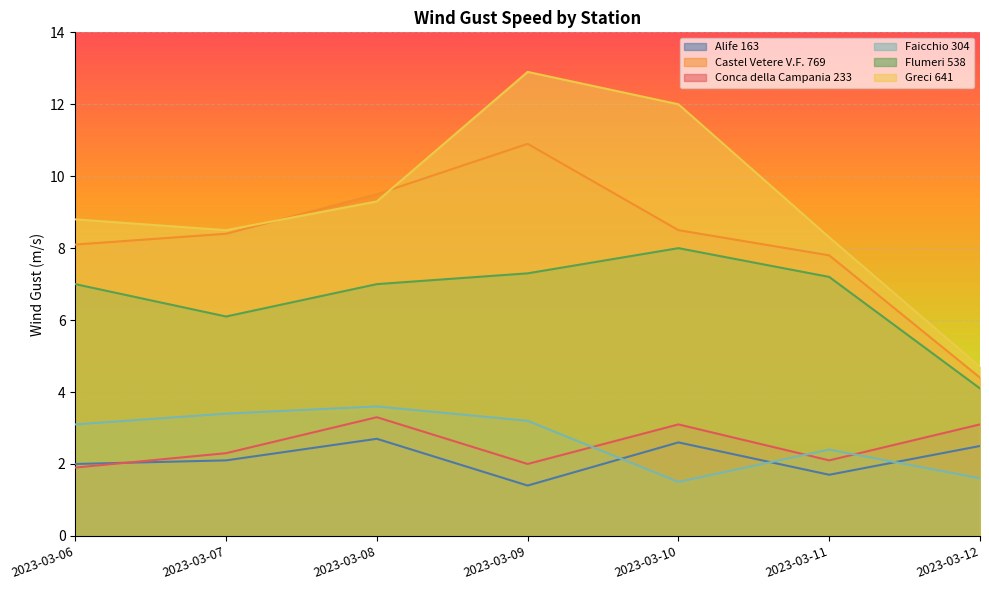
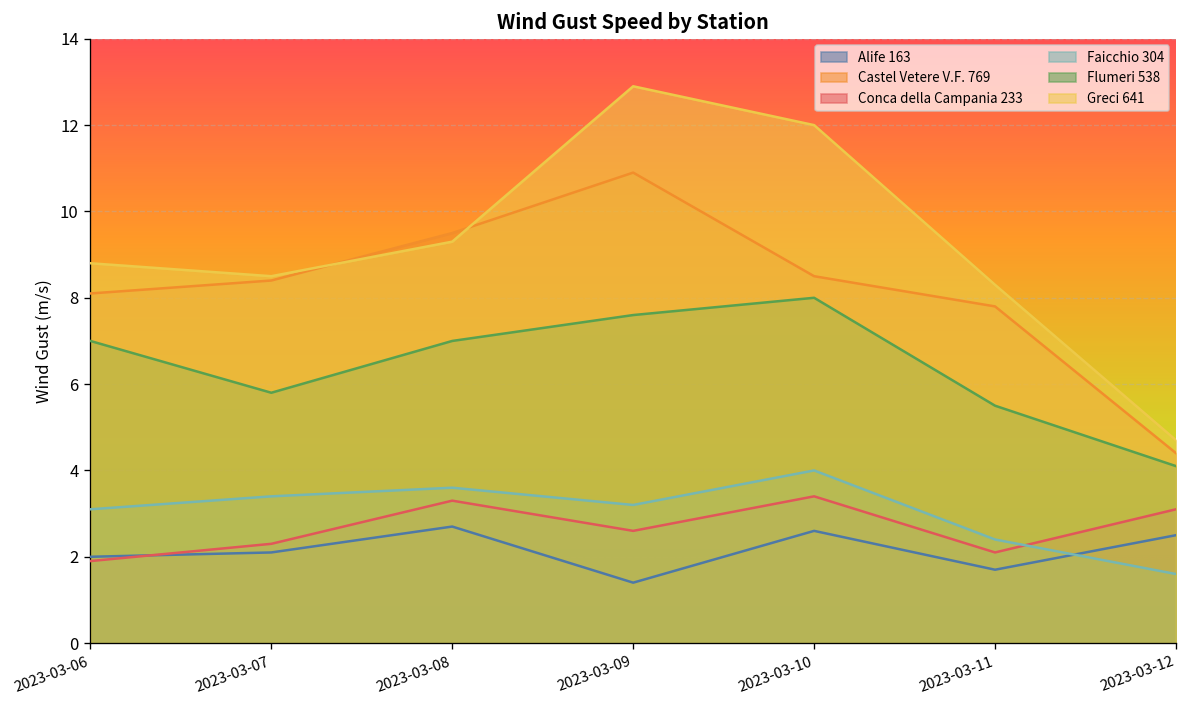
  {
    "Alife 163": {
      "2023-03-06": 2.0,
      "2023-03-07": 2.1,
      "2023-03-08": 2.7,
      "2023-03-09": 1.4,
      "2023-03-10": 2.6,
      "2023-03-11": 1.7,
      "2023-03-12": 2.5
    },
    "Conca della Campania 233": {
      "2023-03-06": 1.9,
      "2023-03-07": 2.3,
      "2023-03-08": 3.3,
-     "2023-03-09": 2.0,
-     "2023-03-10": 3.1,
+     "2023-03-09": 2.6,
+     "2023-03-10": 3.4,
      "2023-03-11": 2.1,
      "2023-03-12": 3.1
    },
    "Faicchio 304": {
      "2023-03-06": 3.1,
      "2023-03-07": 3.4,
      "2023-03-08": 3.6,
      "2023-03-09": 3.2,
-     "2023-03-10": 1.5,
+     "2023-03-10": 4.0,
      "2023-03-11": 2.4,
      "2023-03-12": 1.6
    },
    "Flumeri 538": {
      "2023-03-06": 7.0,
-     "2023-03-07": 6.1,
+     "2023-03-07": 5.8,
      "2023-03-08": 7.0,
-     "2023-03-09": 7.3,
+     "2023-03-09": 7.6,
      "2023-03-10": 8.0,
-     "2023-03-11": 7.2,
+     "2023-03-11": 5.5,
      "2023-03-12": 4.1
    }
  }
